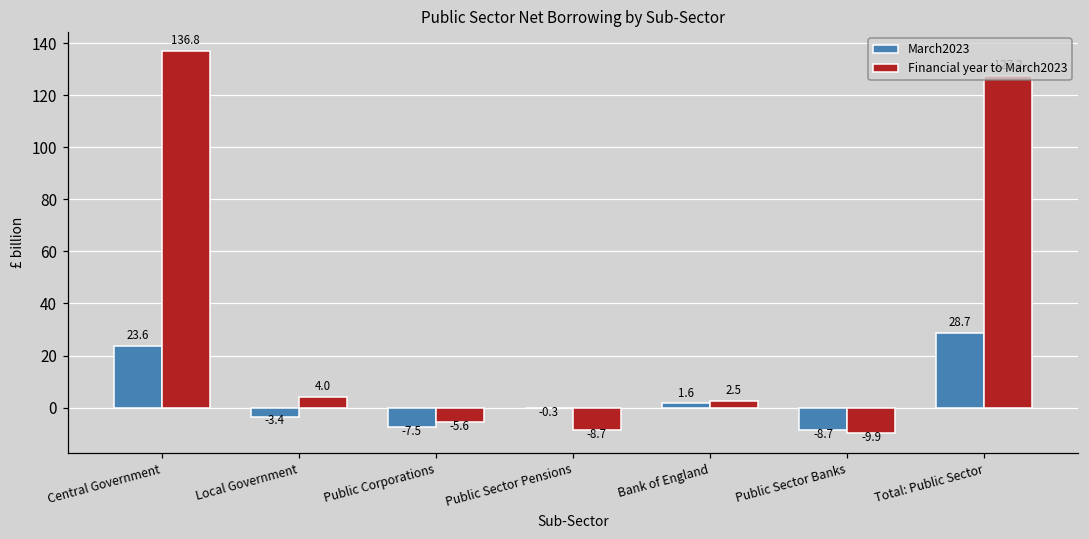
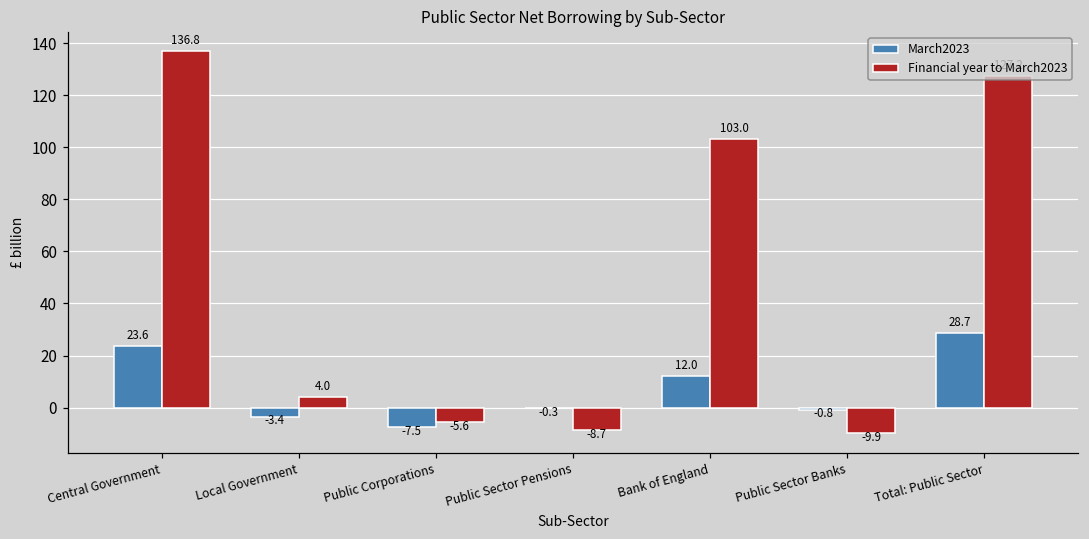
  {
    "March2023": {
      "Central Government": 23.6,
      "Local Government": -3.4,
      "Public Corporations": -7.5,
      "Public Sector Pensions": -0.3,
-     "Bank of England": 1.6,
-     "Public Sector Banks": -8.7,
+     "Bank of England": 12.0,
+     "Public Sector Banks": -0.8,
      "Total: Public Sector": 28.7
    },
    "Financial year to March2023": {
      "Central Government": 136.8,
      "Local Government": 4.0,
      "Public Corporations": -5.6,
      "Public Sector Pensions": -8.7,
-     "Bank of England": 2.5,
+     "Bank of England": 103.0,
      "Public Sector Banks": -9.9
    }
  }
